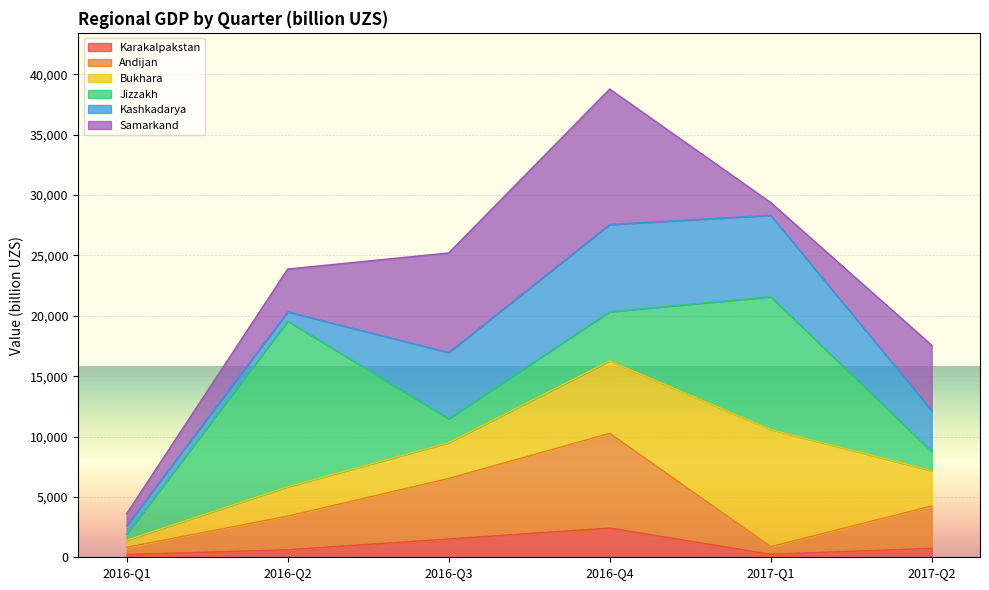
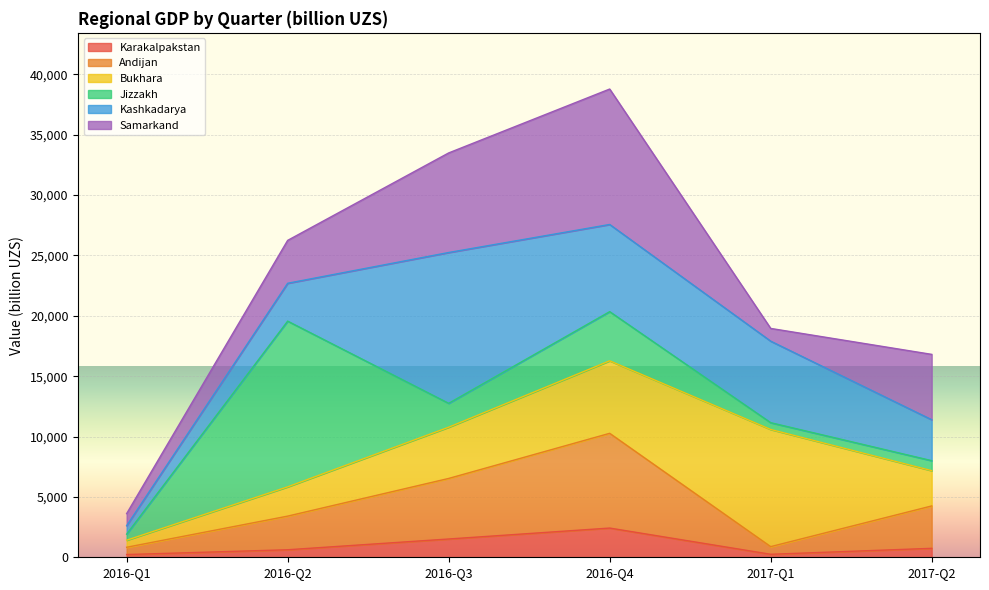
  {
    "Bukhara": {
      "2016-Q1": "600",
      "2016-Q2": "2,400",
-     "2016-Q3": "3,000",
+     "2016-Q3": "4,200",
      "2016-Q4": "6,000",
      "2017-Q1": "9,700",
      "2017-Q2": "2,900"
    },
    "Jizzakh": {
      "2016-Q1": "500",
      "2016-Q2": "13,700",
      "2016-Q3": "2,000",
      "2016-Q4": "4,100",
-     "2017-Q1": "11,000",
-     "2017-Q2": "1,600"
+     "2017-Q1": "600",
+     "2017-Q2": "800"
    },
    "Kashkadarya": {
      "2016-Q1": "700",
-     "2016-Q2": "800",
-     "2016-Q3": "5,500",
+     "2016-Q2": "3,100",
+     "2016-Q3": "12,500",
      "2016-Q4": "7,200",
      "2017-Q1": "6,800",
      "2017-Q2": "3,400"
    },
    "Samarkand": {
      "2016-Q1": "1,000",
      "2016-Q2": "3,600",
      "2016-Q3": "8,200",
      "2016-Q4": "11,200",
      "2017-Q1": "1,100",
      "2017-Q2": "5,400"
    }
  }
